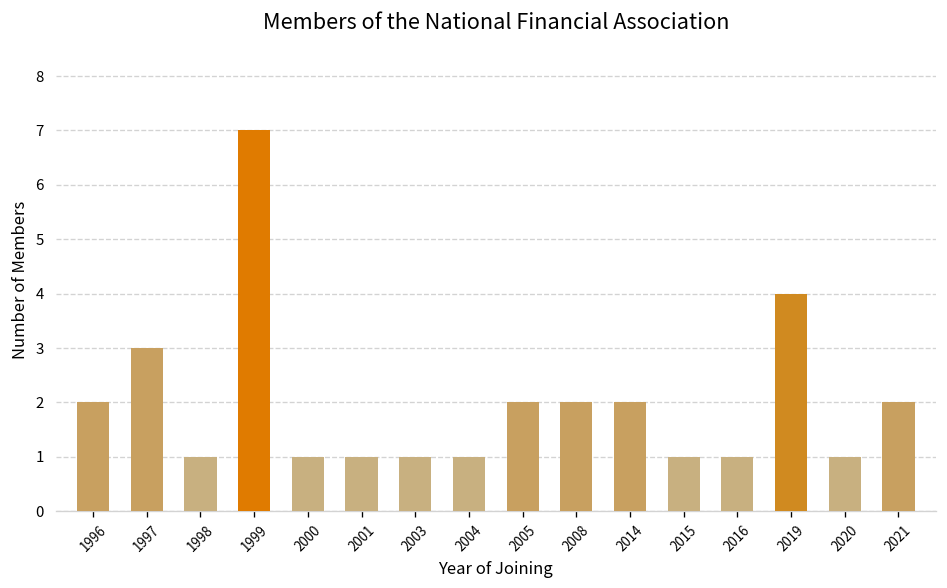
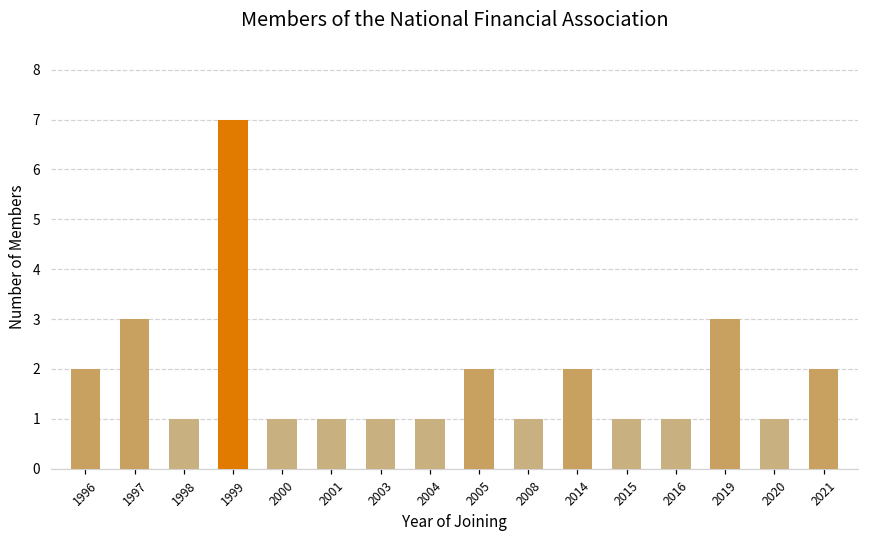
  {
    "1996": 2,
    "1997": 3,
    "1998": 1,
    "1999": 7,
    "2000": 1,
    "2001": 1,
    "2003": 1,
    "2004": 1,
    "2005": 2,
-   "2008": 2,
+   "2008": 1,
    "2014": 2,
    "2015": 1,
    "2016": 1,
-   "2019": 4,
+   "2019": 3,
    "2020": 1,
    "2021": 2
  }
